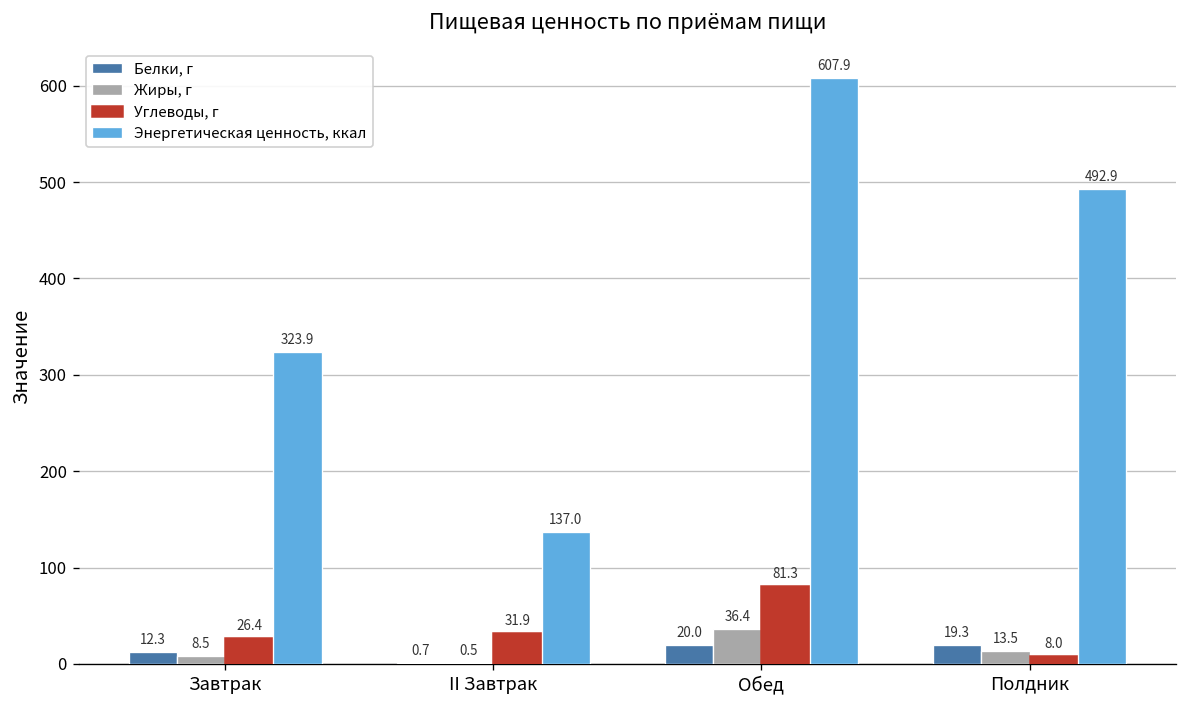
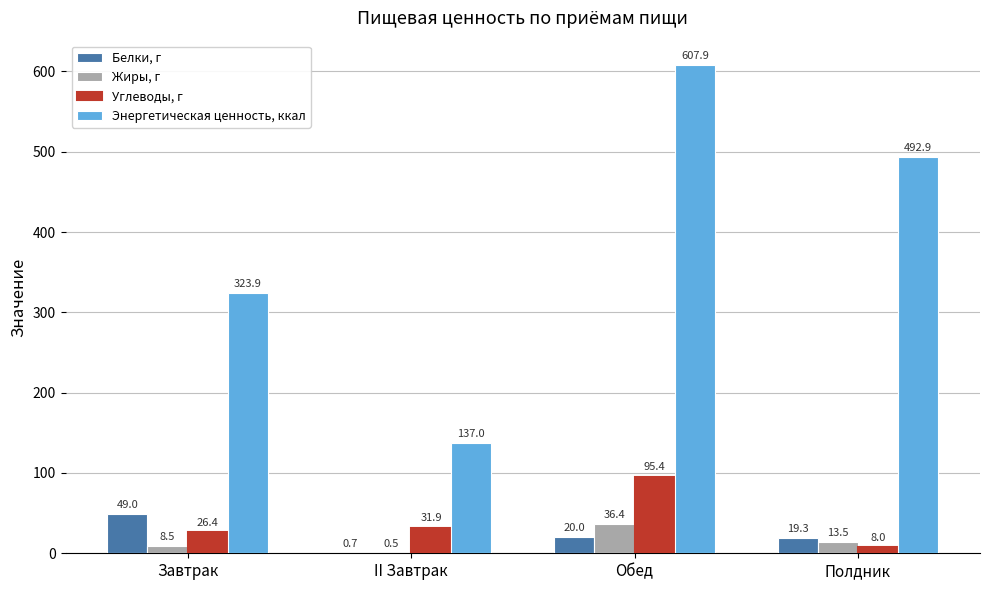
  {
    "Белки, г": {
-     "Завтрак": 12.3,
+     "Завтрак": 49.0,
      "II Завтрак": 0.7,
      "Обед": 20.0,
      "Полдник": 19.3
    },
    "Жиры, г": {
      "Завтрак": 8.5,
      "II Завтрак": 0.5,
      "Обед": 36.4,
      "Полдник": 13.5
    },
    "Углеводы, г": {
      "Завтрак": 26.4,
      "II Завтрак": 31.9,
-     "Обед": 81.3,
+     "Обед": 95.4,
      "Полдник": 8.0
    },
    "Энергетическая ценность, ккал": {
      "Завтрак": 323.9,
      "II Завтрак": 137.0,
      "Обед": 607.9,
      "Полдник": 492.9
    }
  }
